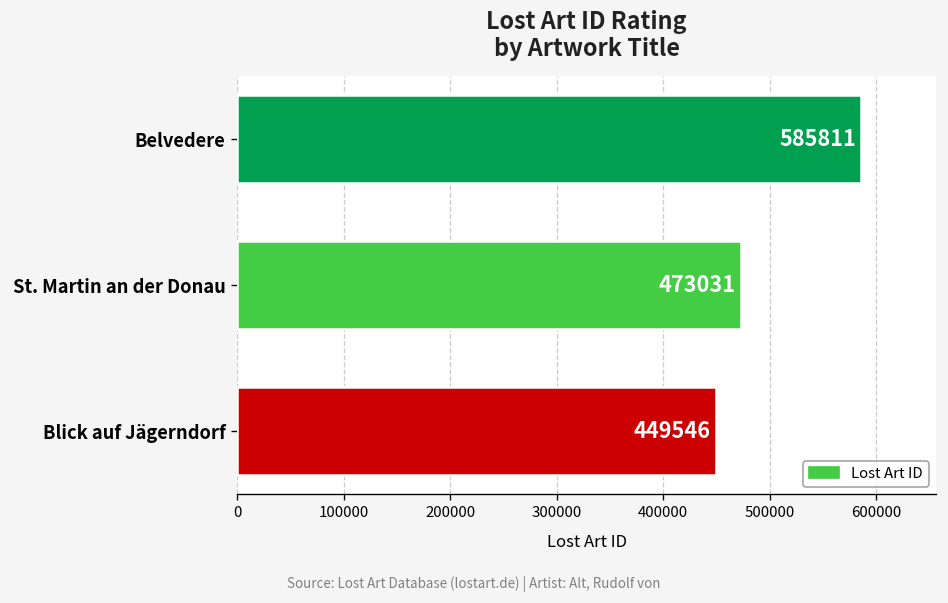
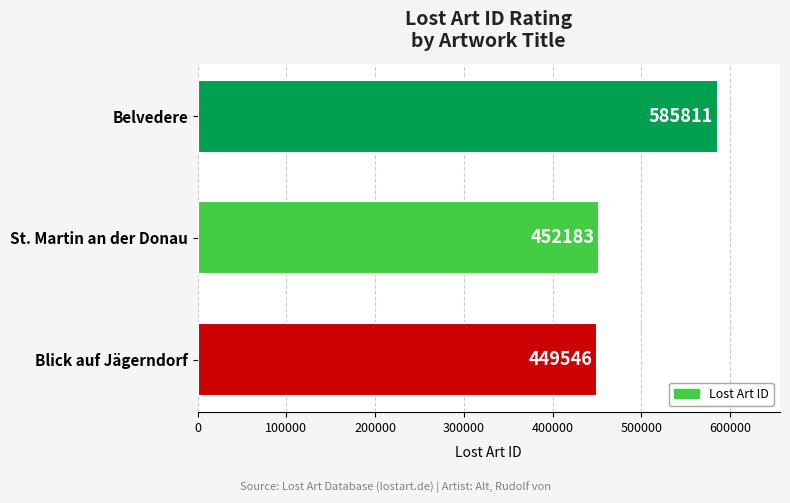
  {
    "Belvedere": 585811,
-   "St. Martin an der Donau": 473031,
+   "St. Martin an der Donau": 452183,
    "Blick auf Jägerndorf": 449546
  }
